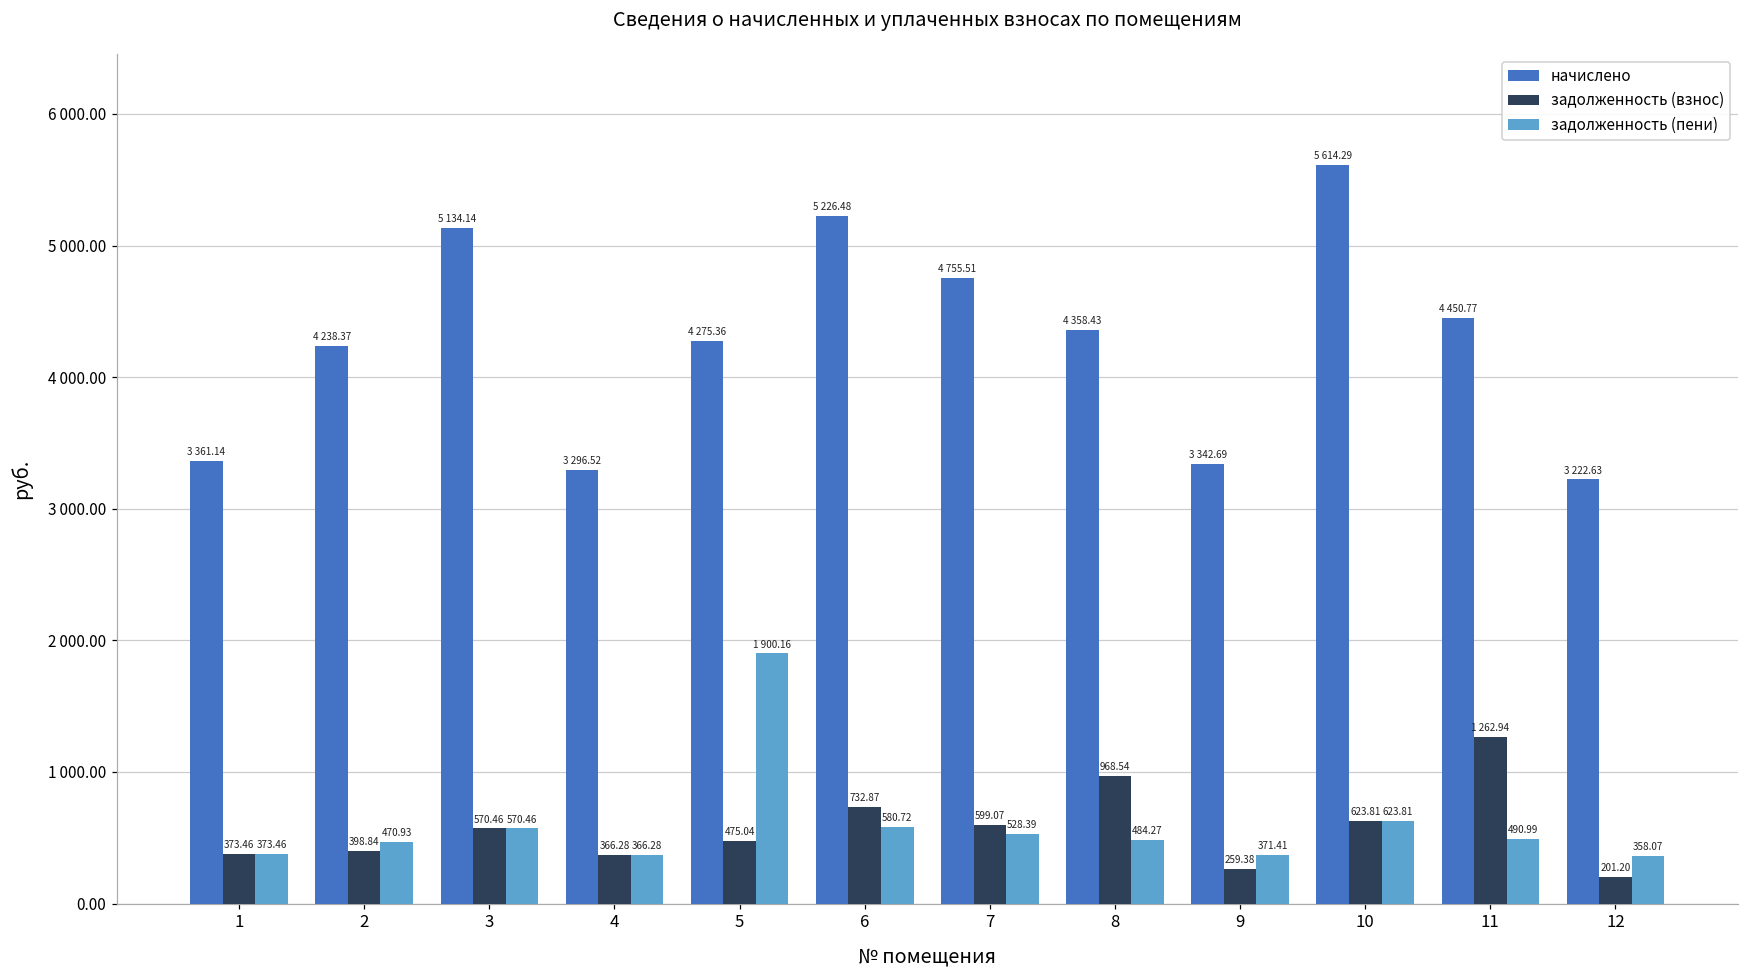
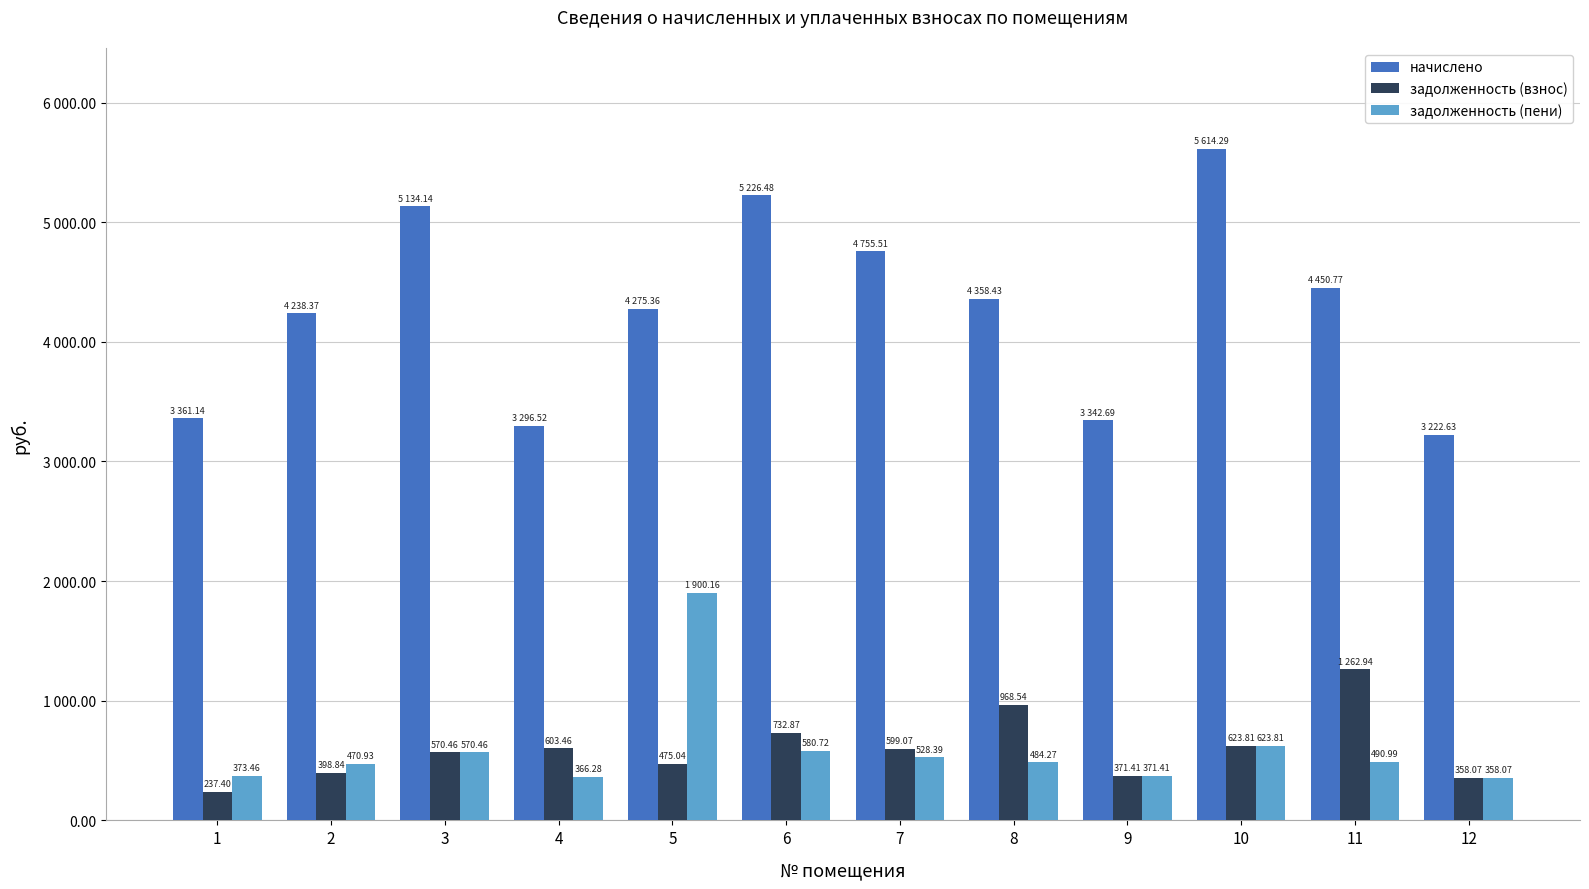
  {
    "задолженность (взнос)": {
-     "1": 373.46,
+     "1": 237.40,
      "2": 398.84,
      "3": 570.46,
-     "4": 366.28,
+     "4": 603.46,
      "5": 475.04,
      "6": 732.87,
      "7": 599.07,
      "8": 968.54,
-     "9": 259.38,
+     "9": 371.41,
      "10": 623.81,
-     "12": 201.20
+     "12": 358.07
    }
  }
